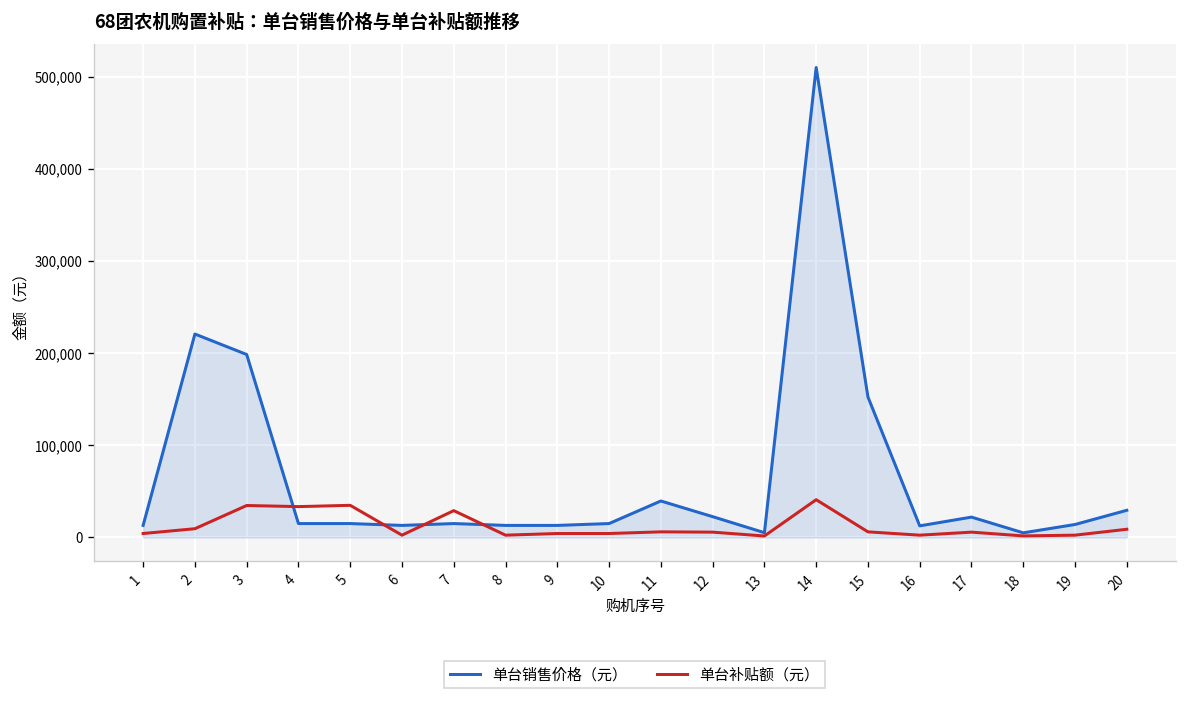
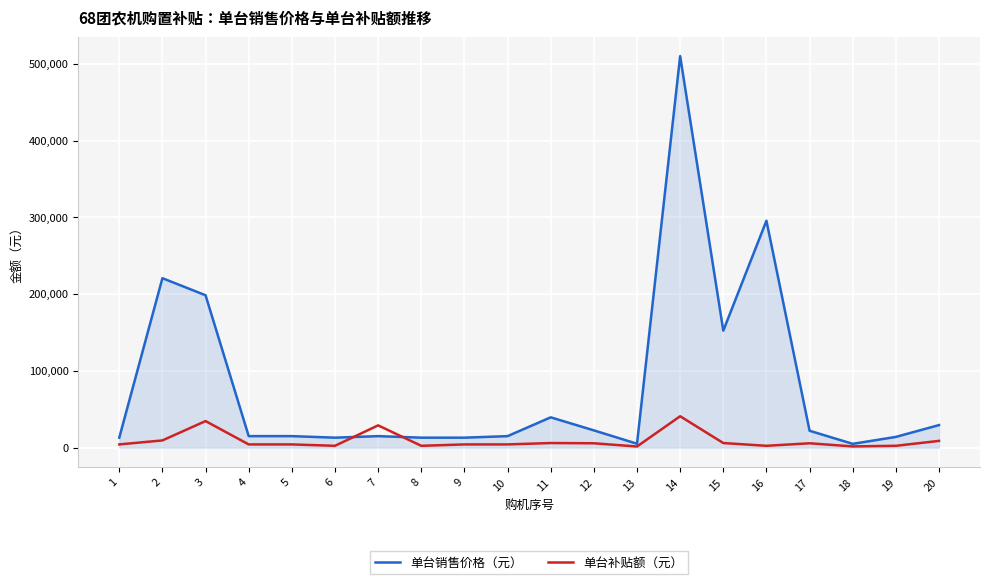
  {
    "单台销售价格（元）": {
      "1": "10,000",
      "2": "220,000",
      "3": "200,000",
      "4": "20,000",
      "5": "20,000",
      "6": "10,000",
      "7": "20,000",
      "8": "10,000",
      "9": "10,000",
      "10": "20,000",
      "11": "40,000",
      "12": "20,000",
      "13": "10,000",
      "14": "510,000",
      "15": "150,000",
-     "16": "10,000",
+     "16": "300,000",
      "17": "20,000",
      "18": "0",
      "19": "10,000",
      "20": "30,000"
    },
    "单台补贴额（元）": {
      "1": "0",
      "2": "10,000",
      "3": "30,000",
-     "4": "30,000",
-     "5": "30,000",
+     "4": "0",
+     "5": "0",
      "6": "0",
      "7": "30,000",
      "8": "0",
      "9": "0",
      "10": "0",
      "11": "10,000",
      "12": "10,000",
      "13": "0",
      "14": "40,000",
      "15": "10,000",
      "16": "0",
      "17": "10,000",
      "18": "0",
      "19": "0",
      "20": "10,000"
    }
  }
